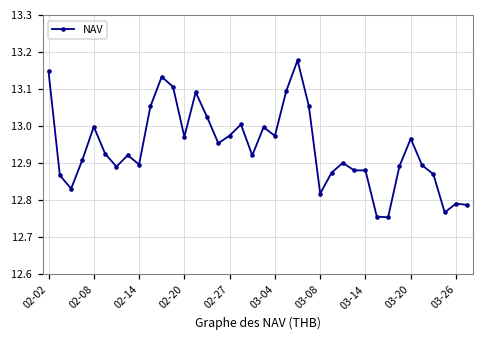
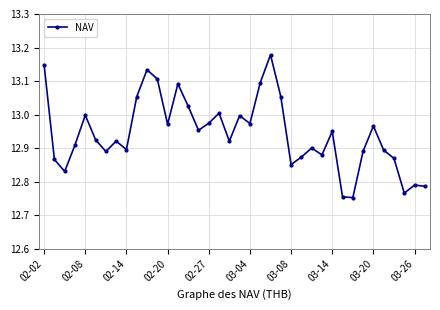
  {
    "02-02": 13.15,
    "02-08": 13.00,
    "02-14": 12.90,
    "02-20": 12.97,
    "02-27": 12.97,
    "03-04": 12.97,
-   "03-08": 12.82,
-   "03-14": 12.88,
+   "03-08": 12.85,
+   "03-14": 12.95,
    "03-20": 12.97,
    "03-26": 12.79
  }
